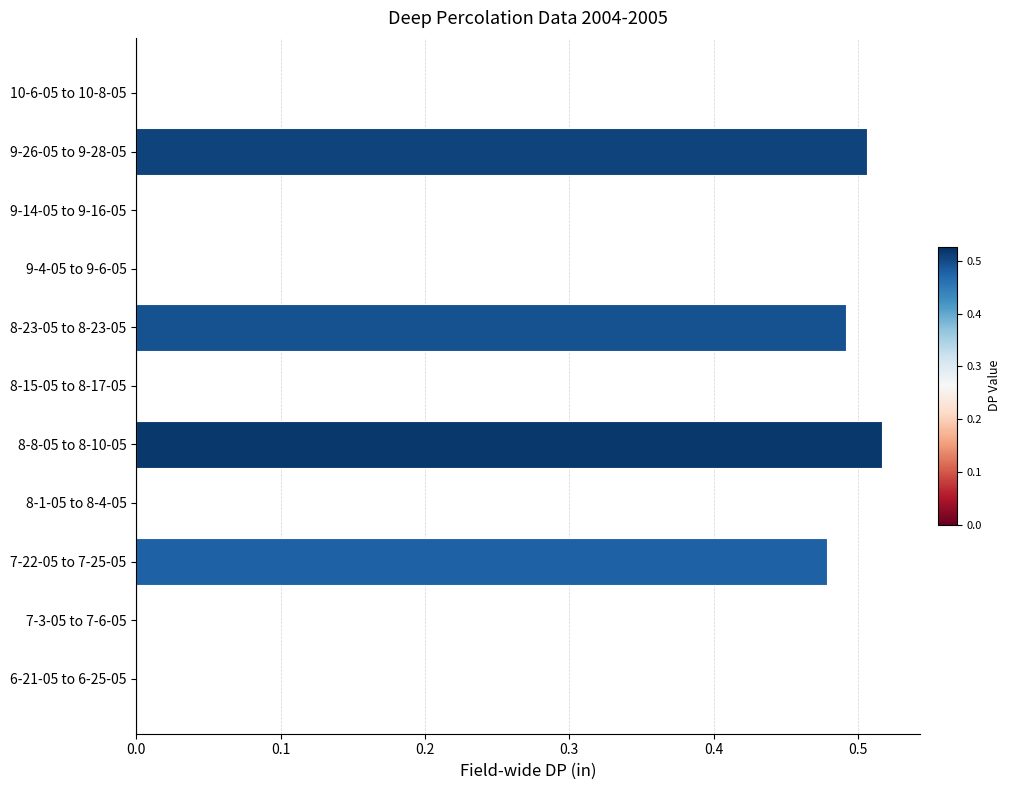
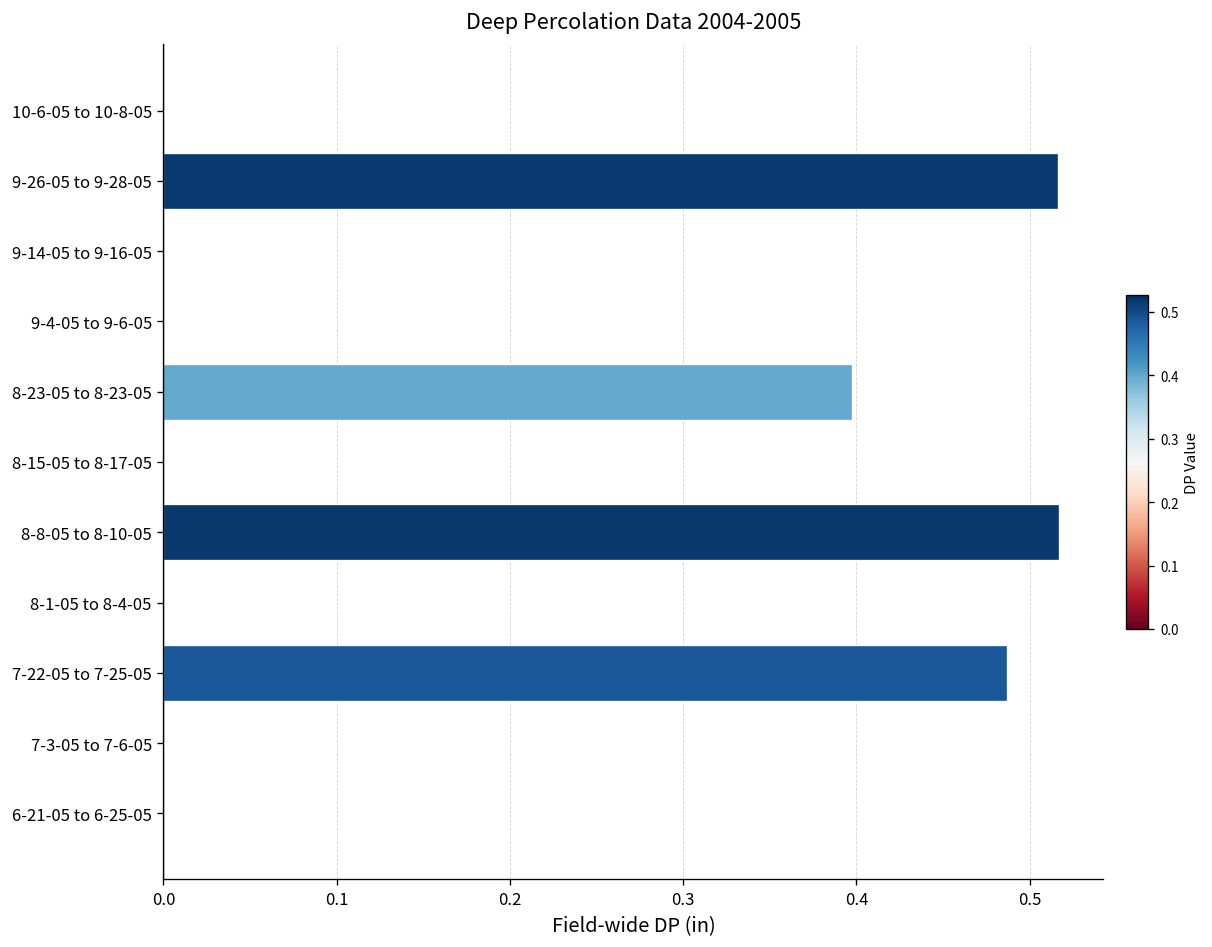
  {
    "10-6-05 to 10-8-05": 0.000,
-   "9-26-05 to 9-28-05": 0.507,
+   "9-26-05 to 9-28-05": 0.516,
    "9-14-05 to 9-16-05": 0.000,
    "9-4-05 to 9-6-05": 0.000,
-   "8-23-05 to 8-23-05": 0.492,
+   "8-23-05 to 8-23-05": 0.398,
    "8-15-05 to 8-17-05": 0.000,
    "8-8-05 to 8-10-05": 0.517,
    "8-1-05 to 8-4-05": 0.000,
-   "7-22-05 to 7-25-05": 0.478,
+   "7-22-05 to 7-25-05": 0.487,
    "7-3-05 to 7-6-05": 0.000,
    "6-21-05 to 6-25-05": 0.000
  }
